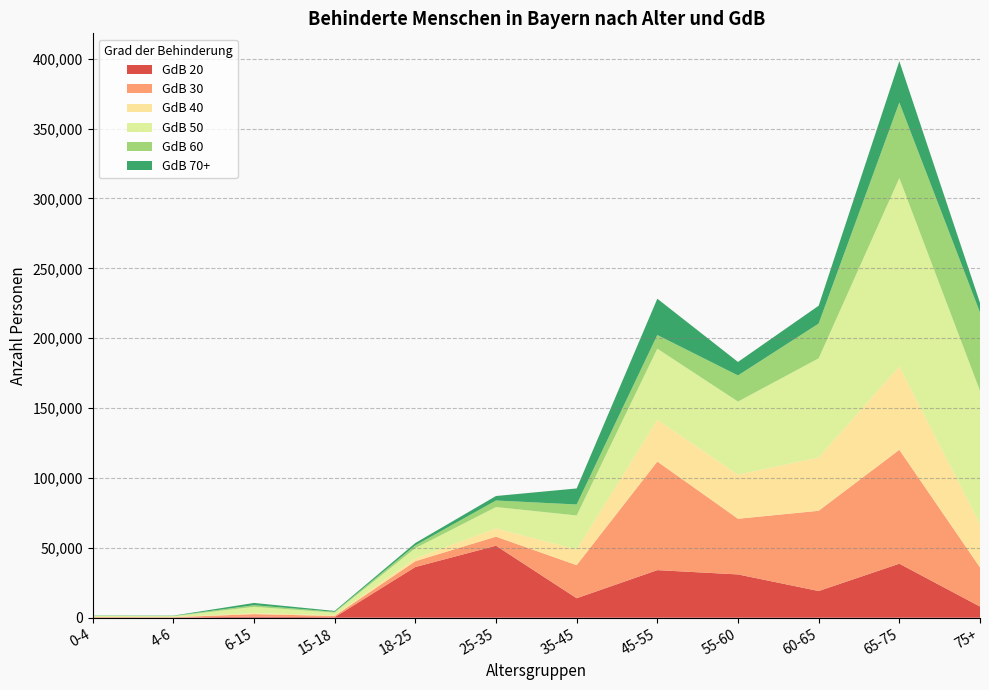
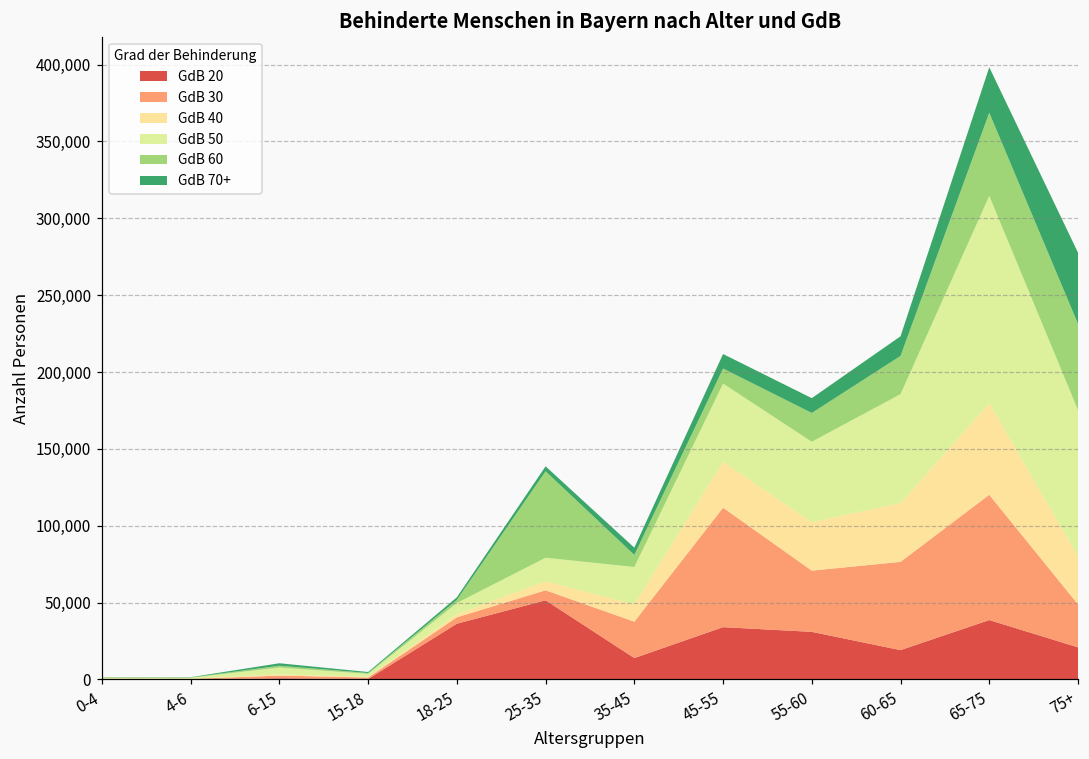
  {
    "GdB 20": {
      "18-25": "36,000",
      "25-35": "52,000",
      "35-45": "14,000",
      "45-55": "34,000",
      "55-60": "31,000",
      "60-65": "19,000",
      "65-75": "39,000",
-     "75+": "8,000"
+     "75+": "21,000"
    },
    "GdB 30": {
      "18-25": "4,000",
      "25-35": "6,000",
      "35-45": "24,000",
      "45-55": "78,000",
      "55-60": "40,000",
      "60-65": "57,000",
      "65-75": "82,000",
      "75+": "28,000"
    },
    "GdB 60": {
-     "25-35": "5,000",
+     "25-35": "56,000",
      "35-45": "8,000",
      "45-55": "10,000",
      "55-60": "19,000",
      "60-65": "25,000",
      "65-75": "54,000",
      "75+": "56,000"
    },
    "GdB 70+": {
      "25-35": "3,000",
-     "35-45": "11,000",
-     "45-55": "26,000",
+     "35-45": "5,000",
+     "45-55": "9,000",
      "55-60": "10,000",
      "60-65": "13,000",
      "65-75": "30,000",
-     "75+": "7,000"
+     "75+": "46,000"
    }
  }
